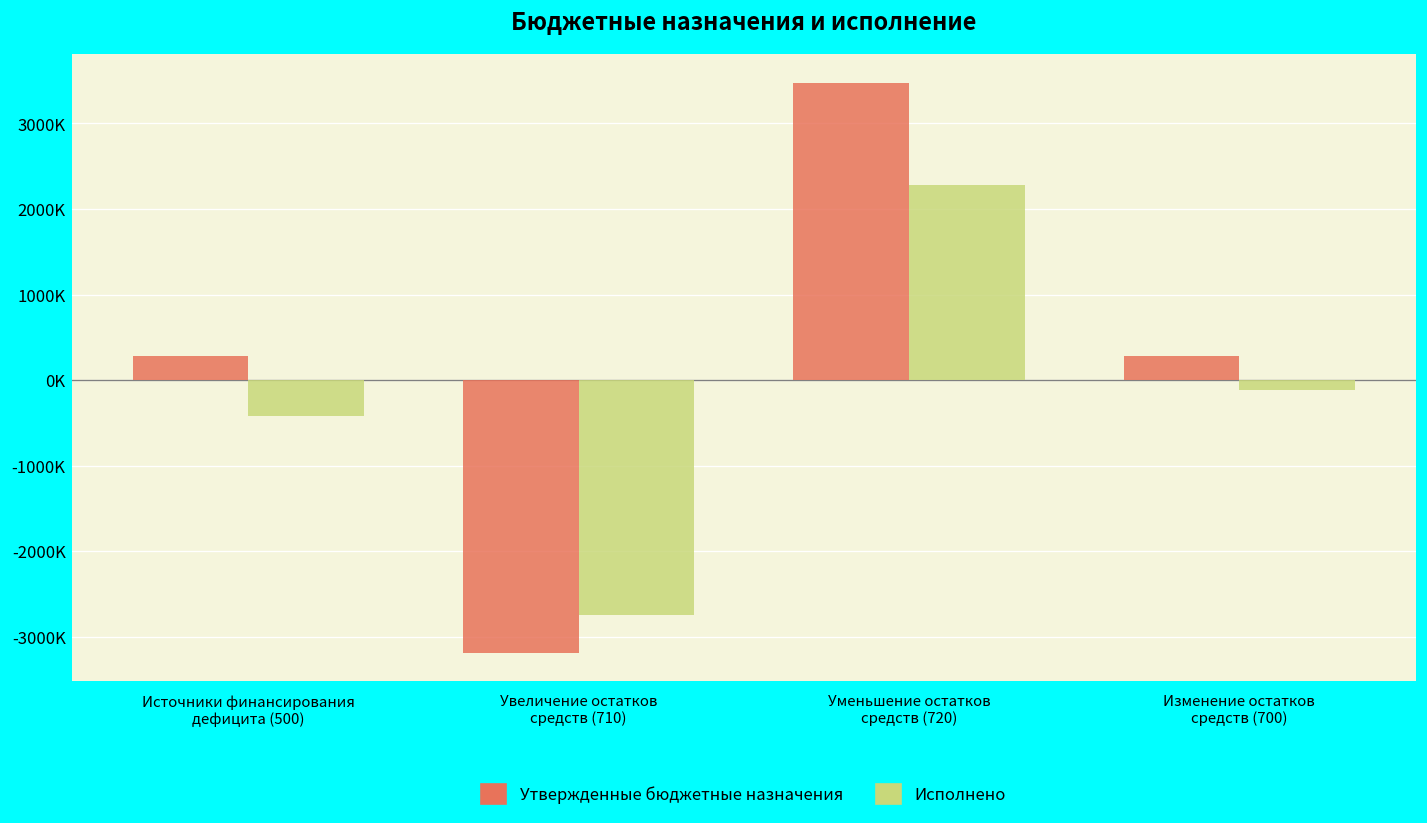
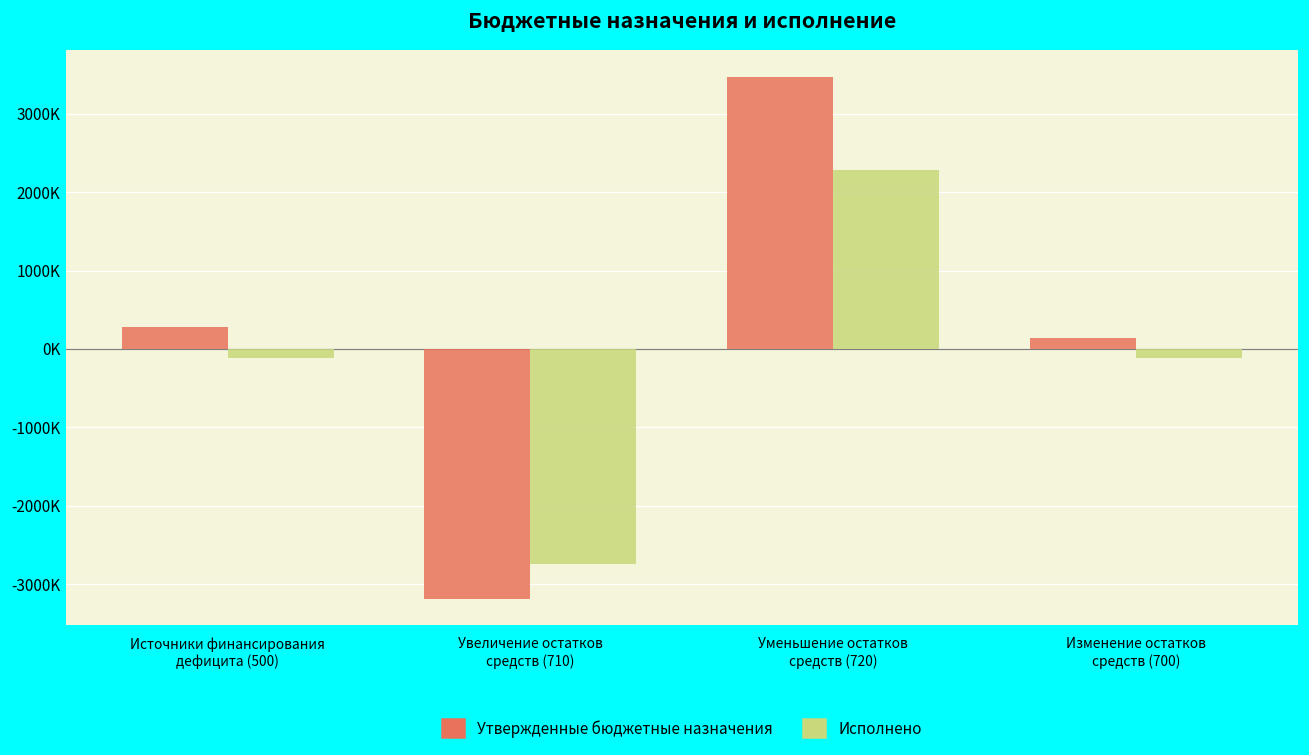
  {
    "Утвержденные бюджетные назначения": {
      "Источники финансирования дефицита (500)": 300000,
      "Увеличение остатков средств (710)": -3200000,
      "Уменьшение остатков средств (720)": 3500000,
-     "Изменение остатков средств (700)": 300000
+     "Изменение остатков средств (700)": 100000
    },
    "Исполнено": {
-     "Источники финансирования дефицита (500)": -400000,
+     "Источники финансирования дефицита (500)": -100000,
      "Увеличение остатков средств (710)": -2700000,
      "Уменьшение остатков средств (720)": 2300000,
      "Изменение остатков средств (700)": -100000
    }
  }
